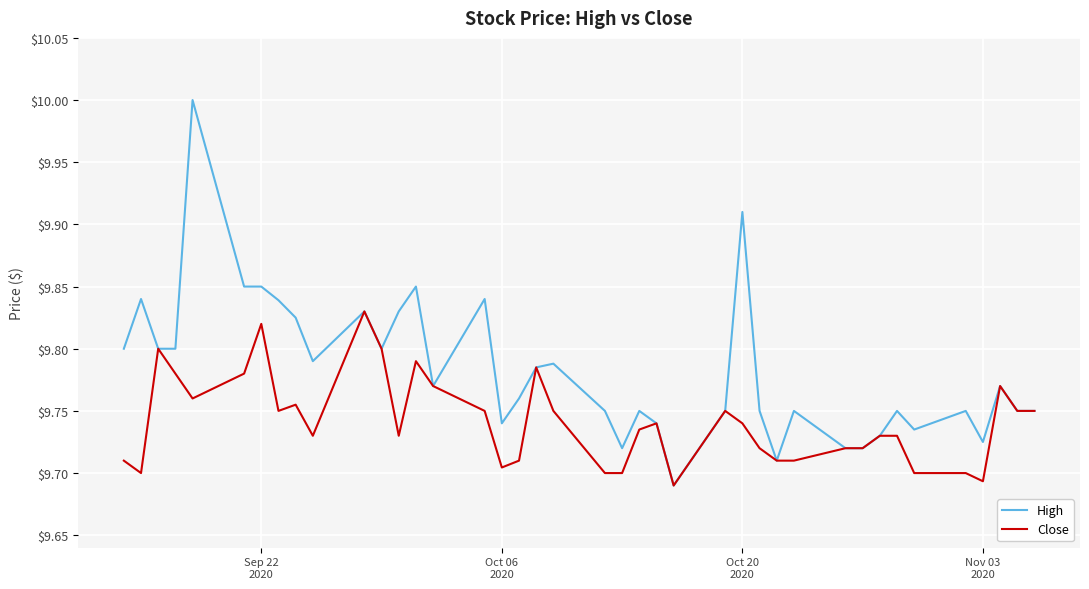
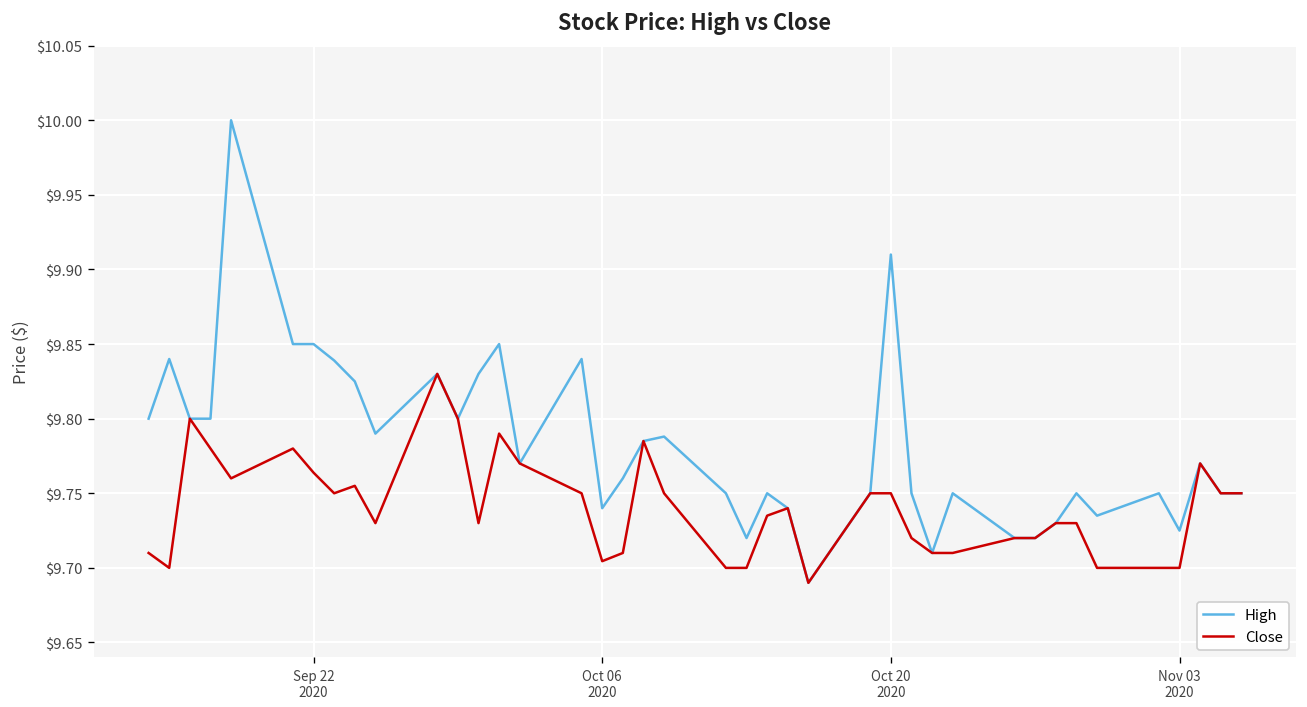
  {
    "High": {
      "Sep 22 2020": "$9.850",
      "Oct 06 2020": "$9.740",
      "Oct 20 2020": "$9.910",
      "Nov 03 2020": "$9.725"
    },
    "Close": {
-     "Sep 22 2020": "$9.820",
+     "Sep 22 2020": "$9.764",
      "Oct 06 2020": "$9.704",
-     "Oct 20 2020": "$9.74",
-     "Nov 03 2020": "$9.693"
+     "Oct 20 2020": "$9.75",
+     "Nov 03 2020": "$9.700"
    }
  }
